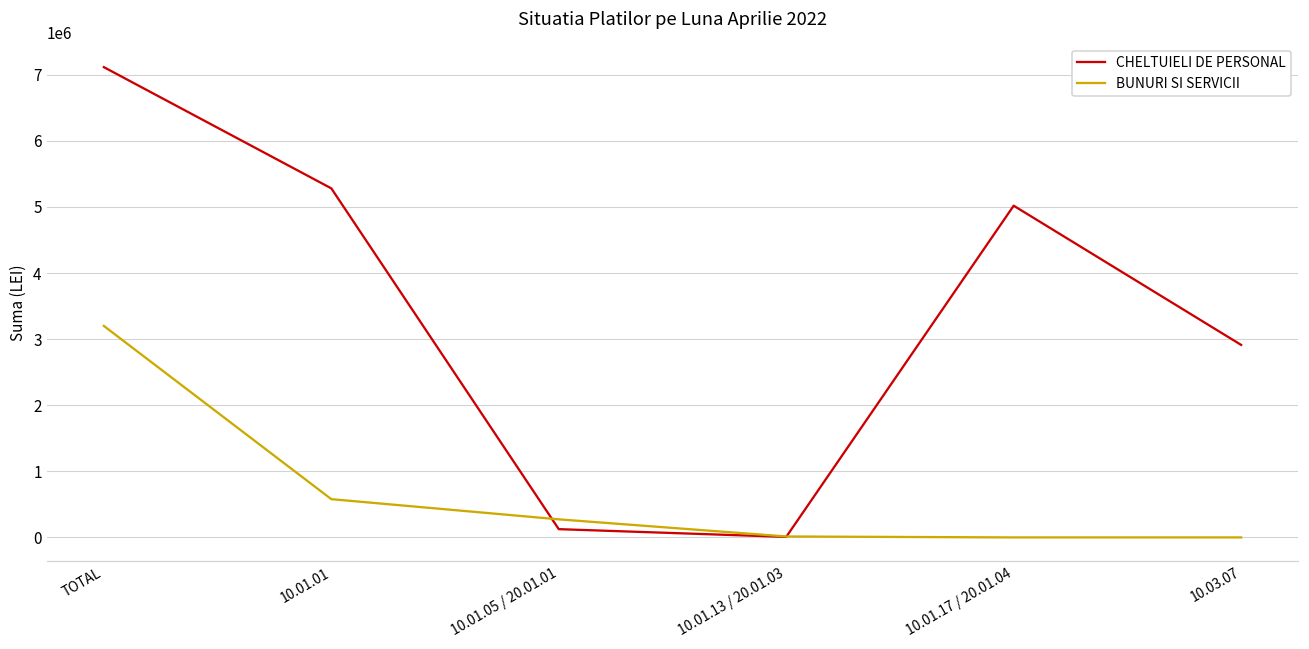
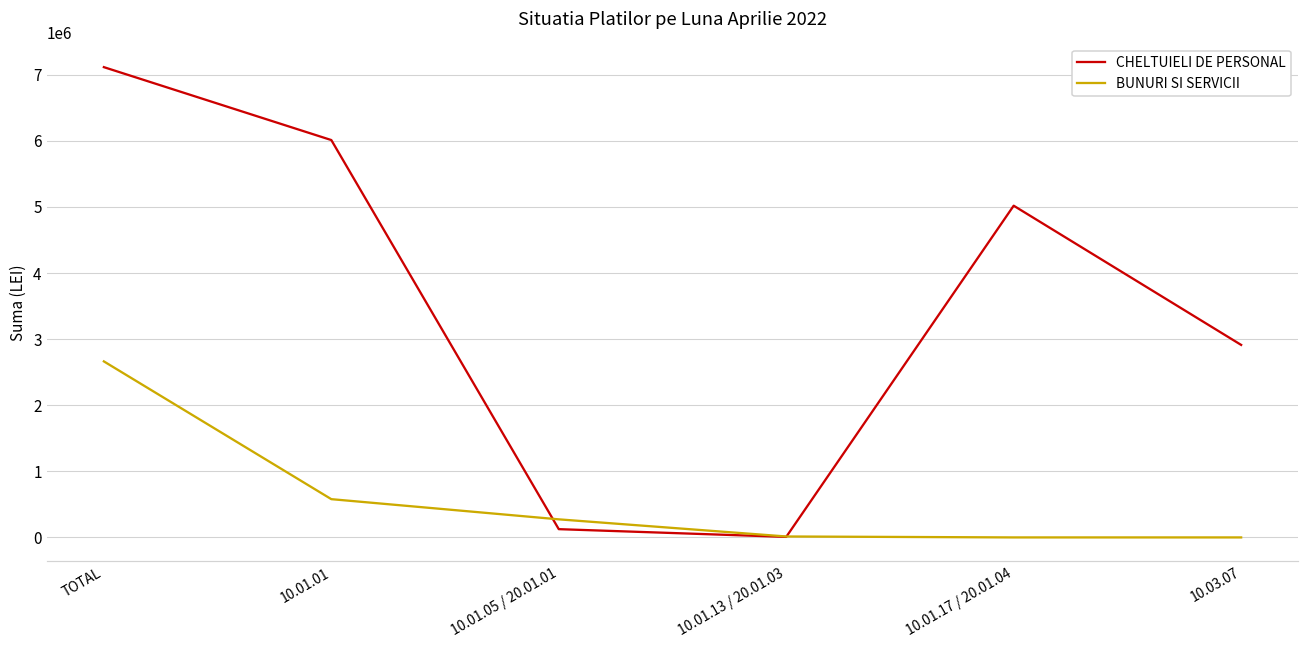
  {
    "CHELTUIELI DE PERSONAL": {
      "TOTAL": 7100000,
-     "10.01.01": 5300000,
+     "10.01.01": 6000000,
      "10.01.05 / 20.01.01": 100000,
      "10.01.17 / 20.01.04": 5000000,
      "10.03.07": 2900000
    },
    "BUNURI SI SERVICII": {
-     "TOTAL": 3200000,
+     "TOTAL": 2700000,
      "10.01.01": 600000,
      "10.01.05 / 20.01.01": 300000,
      "10.01.17 / 20.01.04": 0,
      "10.03.07": 0
    }
  }
